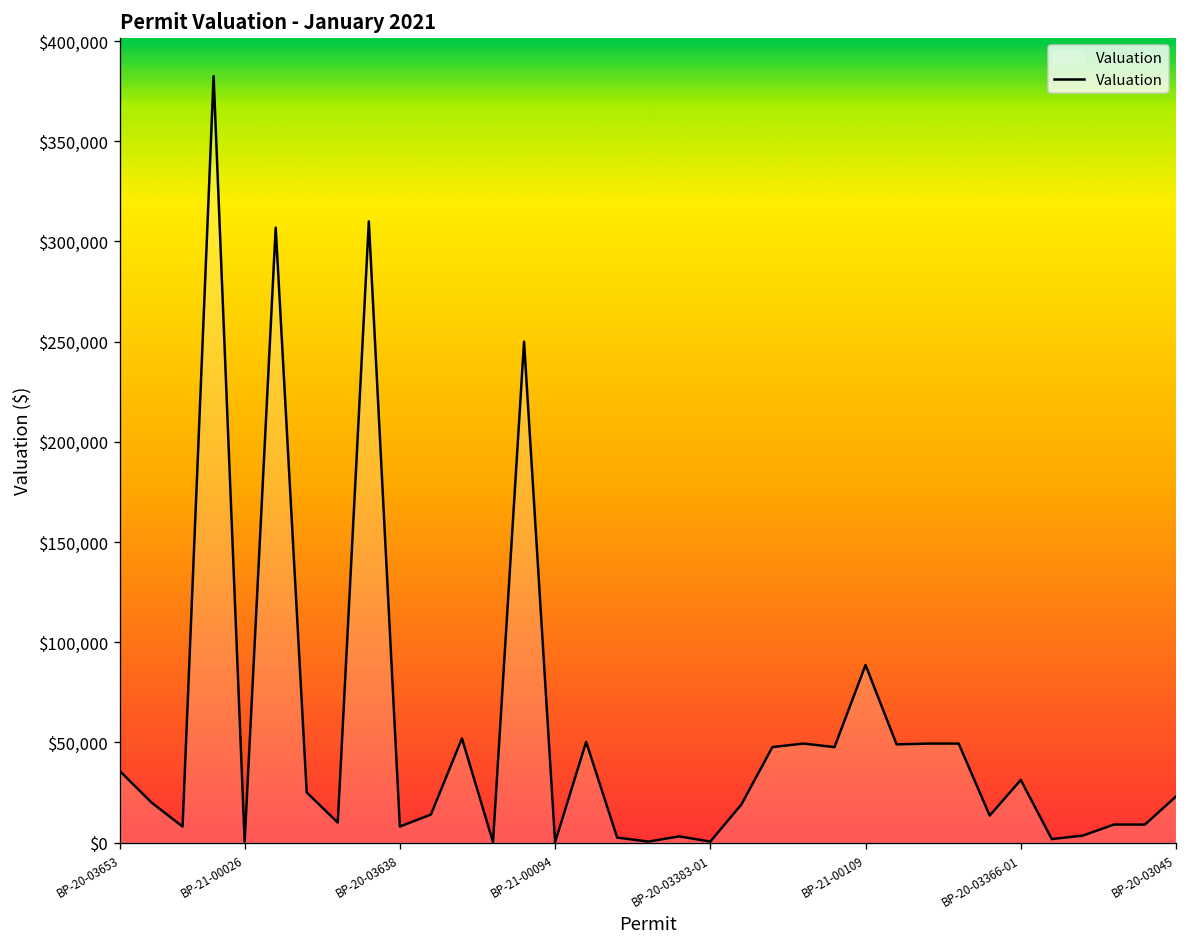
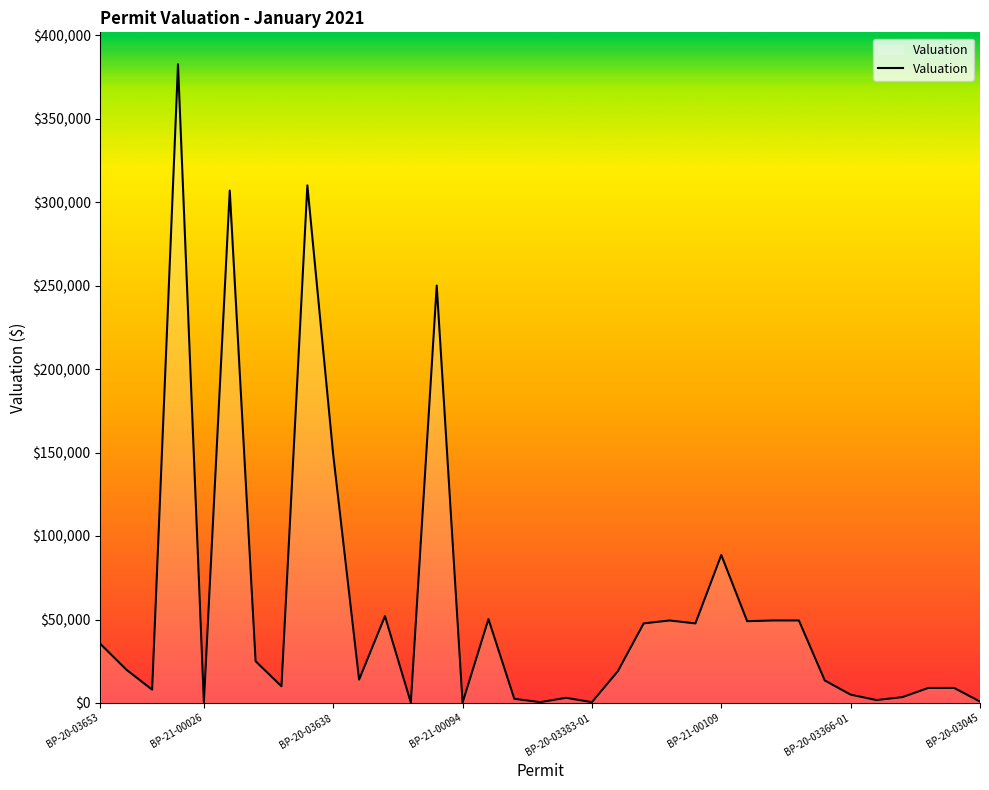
  {
    "BP-20-03653": "$35,000",
    "BP-21-00026": "$0",
-   "BP-20-03638": "$8,000",
+   "BP-20-03638": "$149,000",
    "BP-21-00094": "$0",
    "BP-20-03383-01": "$1,000",
    "BP-21-00109": "$89,000",
-   "BP-20-03366-01": "$31,000",
-   "BP-20-03045": "$23,000"
+   "BP-20-03366-01": "$5,000",
+   "BP-20-03045": "$1,000"
  }
